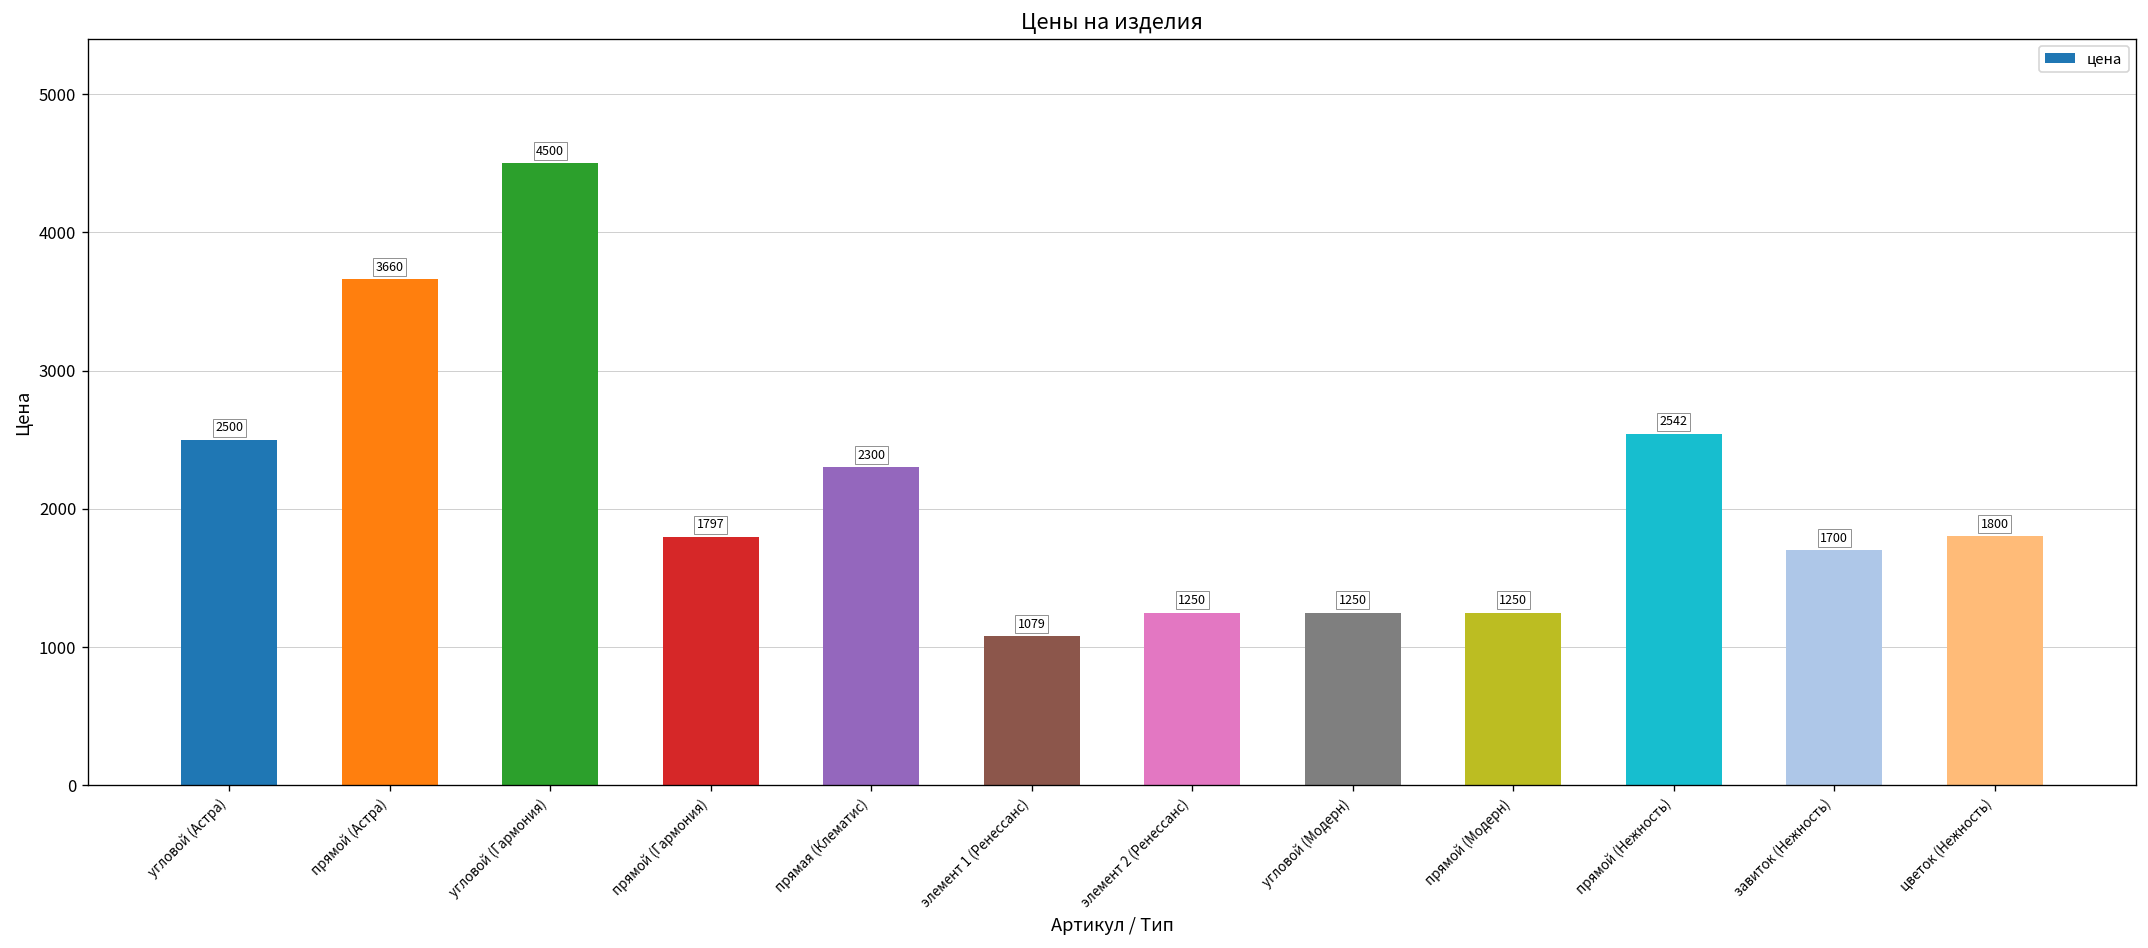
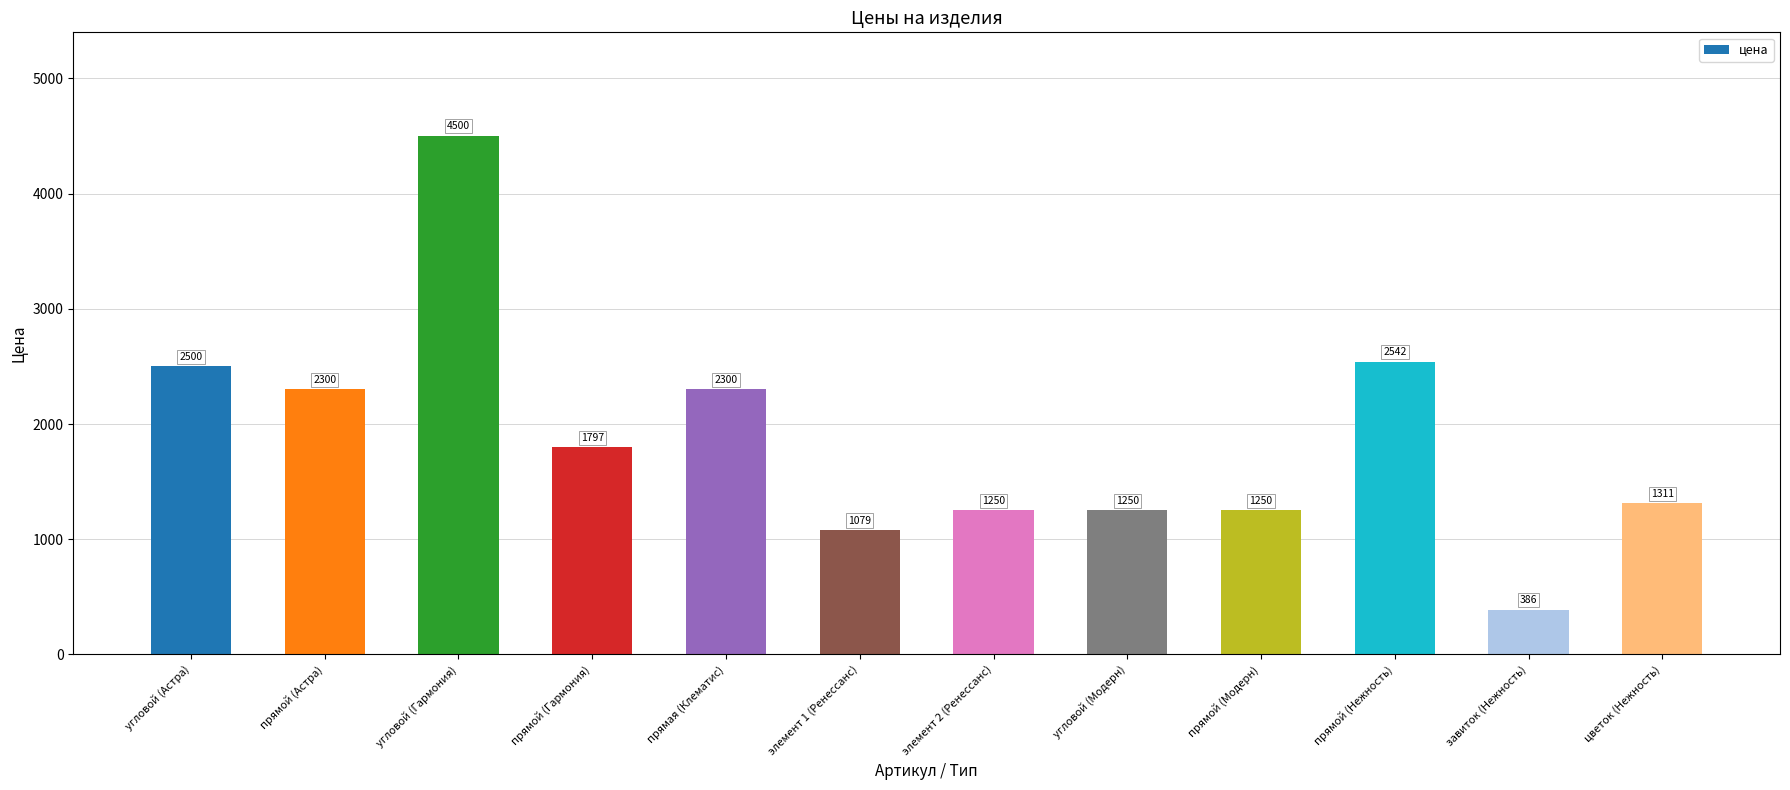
  {
-   "прямой (Астра)": 3660,
-   "завиток (Нежность)": 1700,
-   "цветок (Нежность)": 1800
+   "прямой (Астра)": 2300,
+   "завиток (Нежность)": 386,
+   "цветок (Нежность)": 1311
  }
